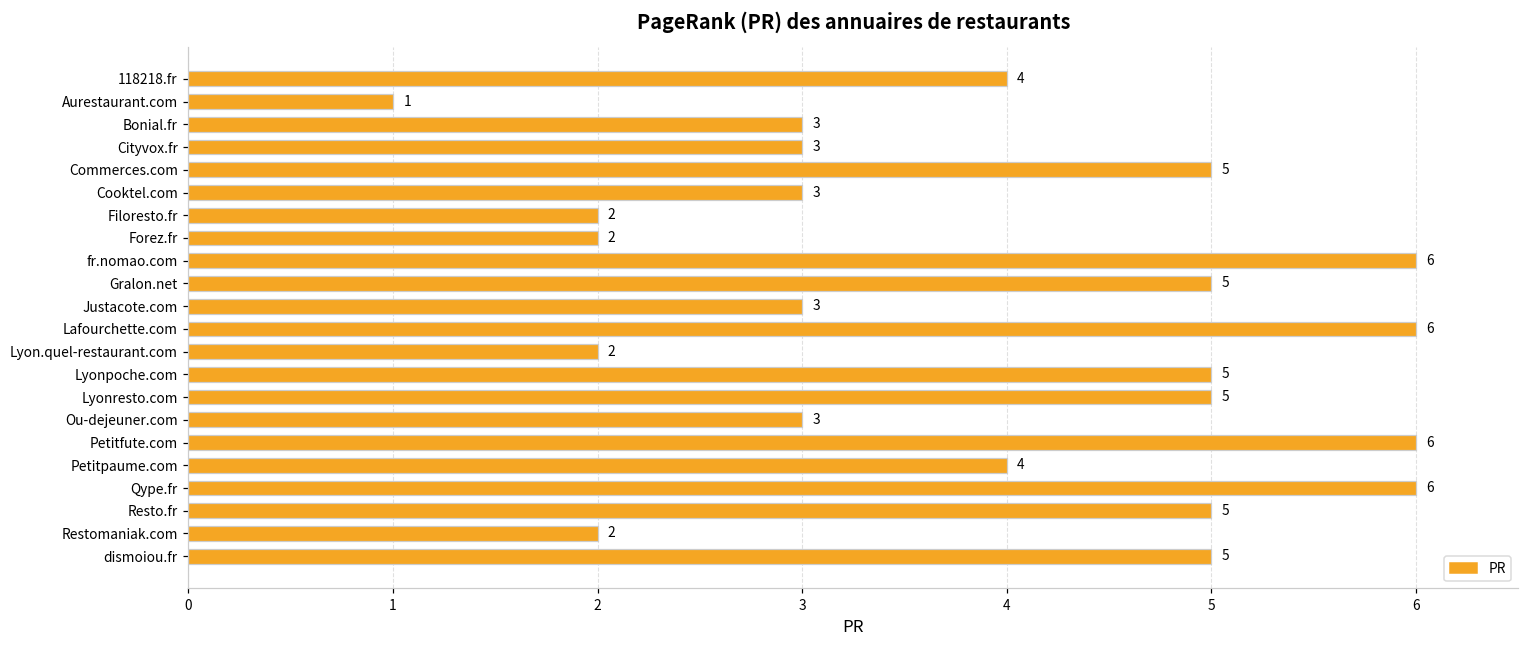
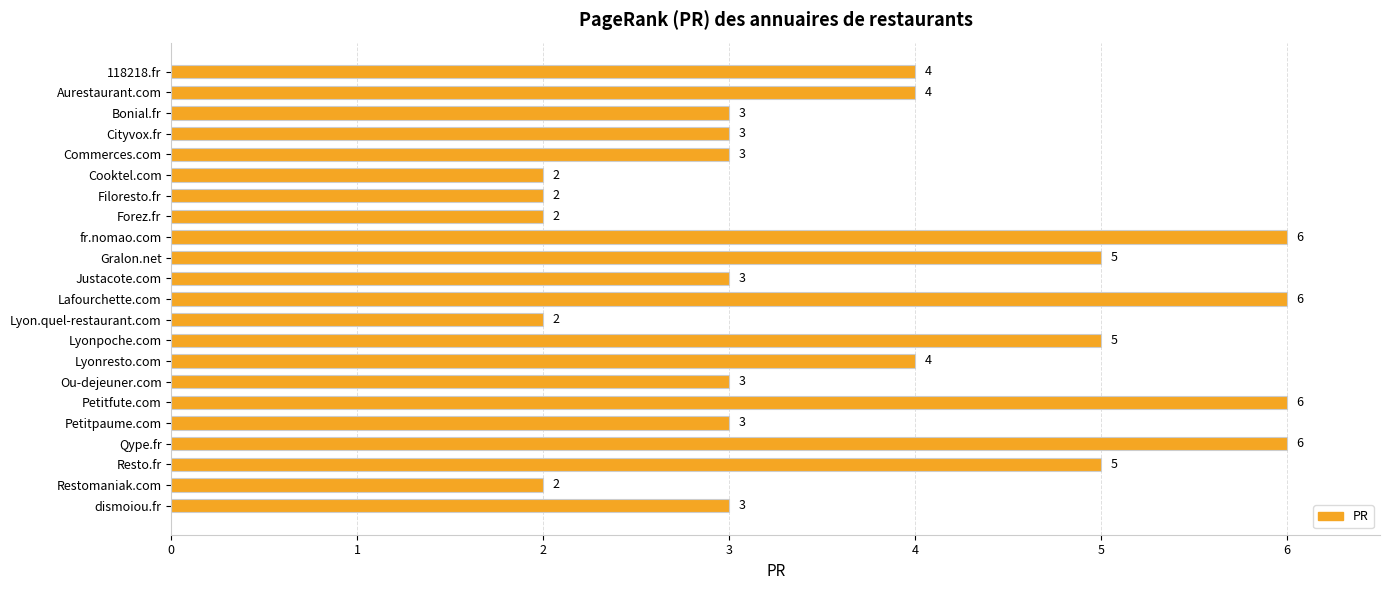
  {
    "118218.fr": 4,
-   "Aurestaurant.com": 1,
+   "Aurestaurant.com": 4,
    "Bonial.fr": 3,
    "Cityvox.fr": 3,
-   "Commerces.com": 5,
-   "Cooktel.com": 3,
+   "Commerces.com": 3,
+   "Cooktel.com": 2,
    "Filoresto.fr": 2,
    "Forez.fr": 2,
    "fr.nomao.com": 6,
    "Gralon.net": 5,
    "Justacote.com": 3,
    "Lafourchette.com": 6,
    "Lyon.quel-restaurant.com": 2,
    "Lyonpoche.com": 5,
-   "Lyonresto.com": 5,
+   "Lyonresto.com": 4,
    "Ou-dejeuner.com": 3,
    "Petitfute.com": 6,
-   "Petitpaume.com": 4,
+   "Petitpaume.com": 3,
    "Qype.fr": 6,
    "Resto.fr": 5,
    "Restomaniak.com": 2,
-   "dismoiou.fr": 5
+   "dismoiou.fr": 3
  }
